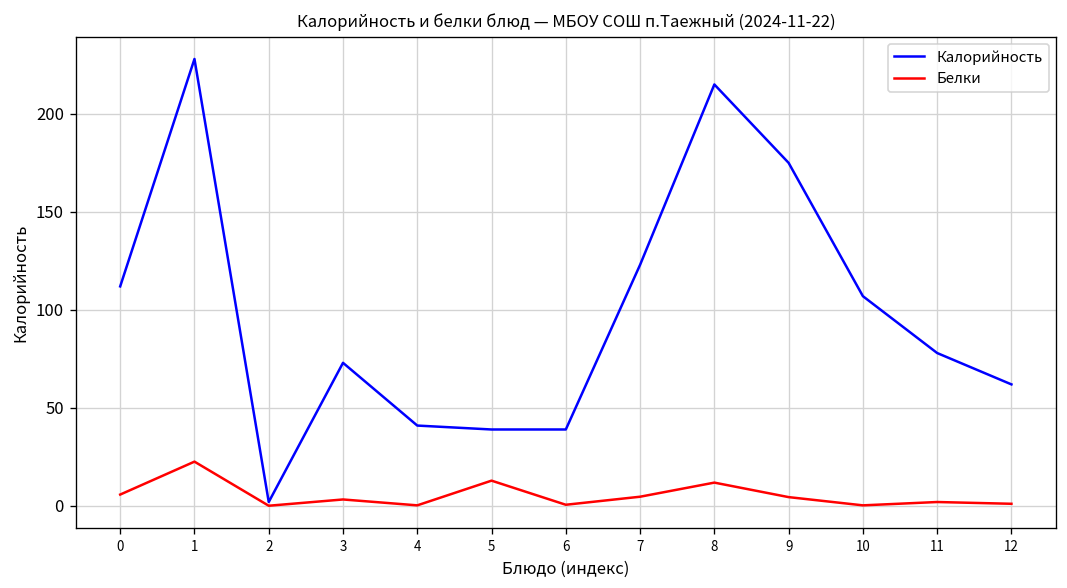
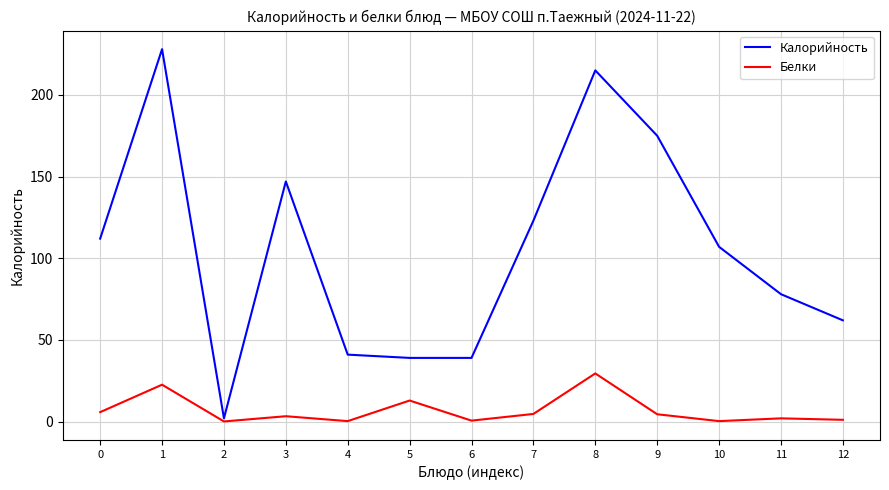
  {
    "Калорийность": {
      "0": 112,
      "1": 228,
      "2": 2,
-     "3": 73,
+     "3": 147,
      "4": 41,
      "5": 39,
      "6": 39,
      "7": 123,
      "8": 215,
      "9": 175,
      "10": 107,
      "11": 78,
      "12": 62
    },
    "Белки": {
      "0": 6,
      "1": 23,
      "2": 0,
      "3": 3,
      "4": 0,
      "5": 13,
      "6": 1,
      "7": 5,
-     "8": 12,
+     "8": 30,
      "9": 5,
      "10": 0,
      "11": 2,
      "12": 1
    }
  }
